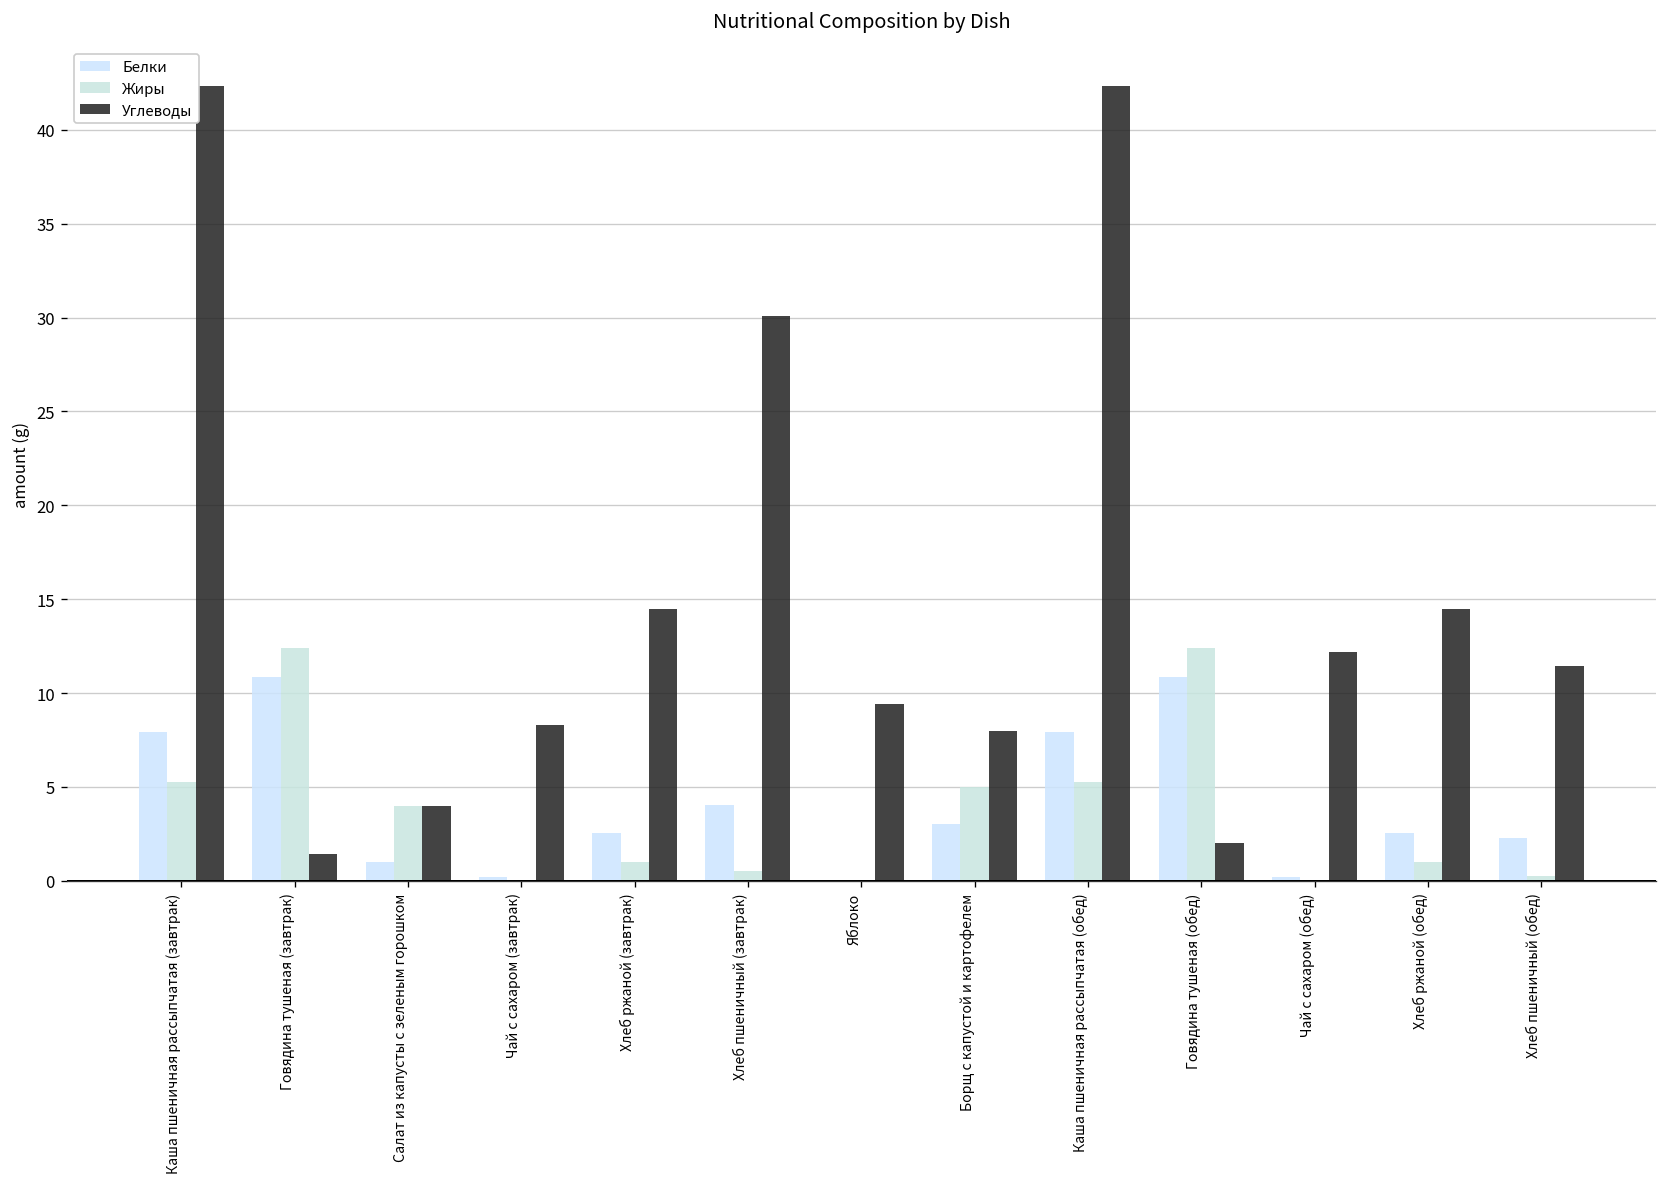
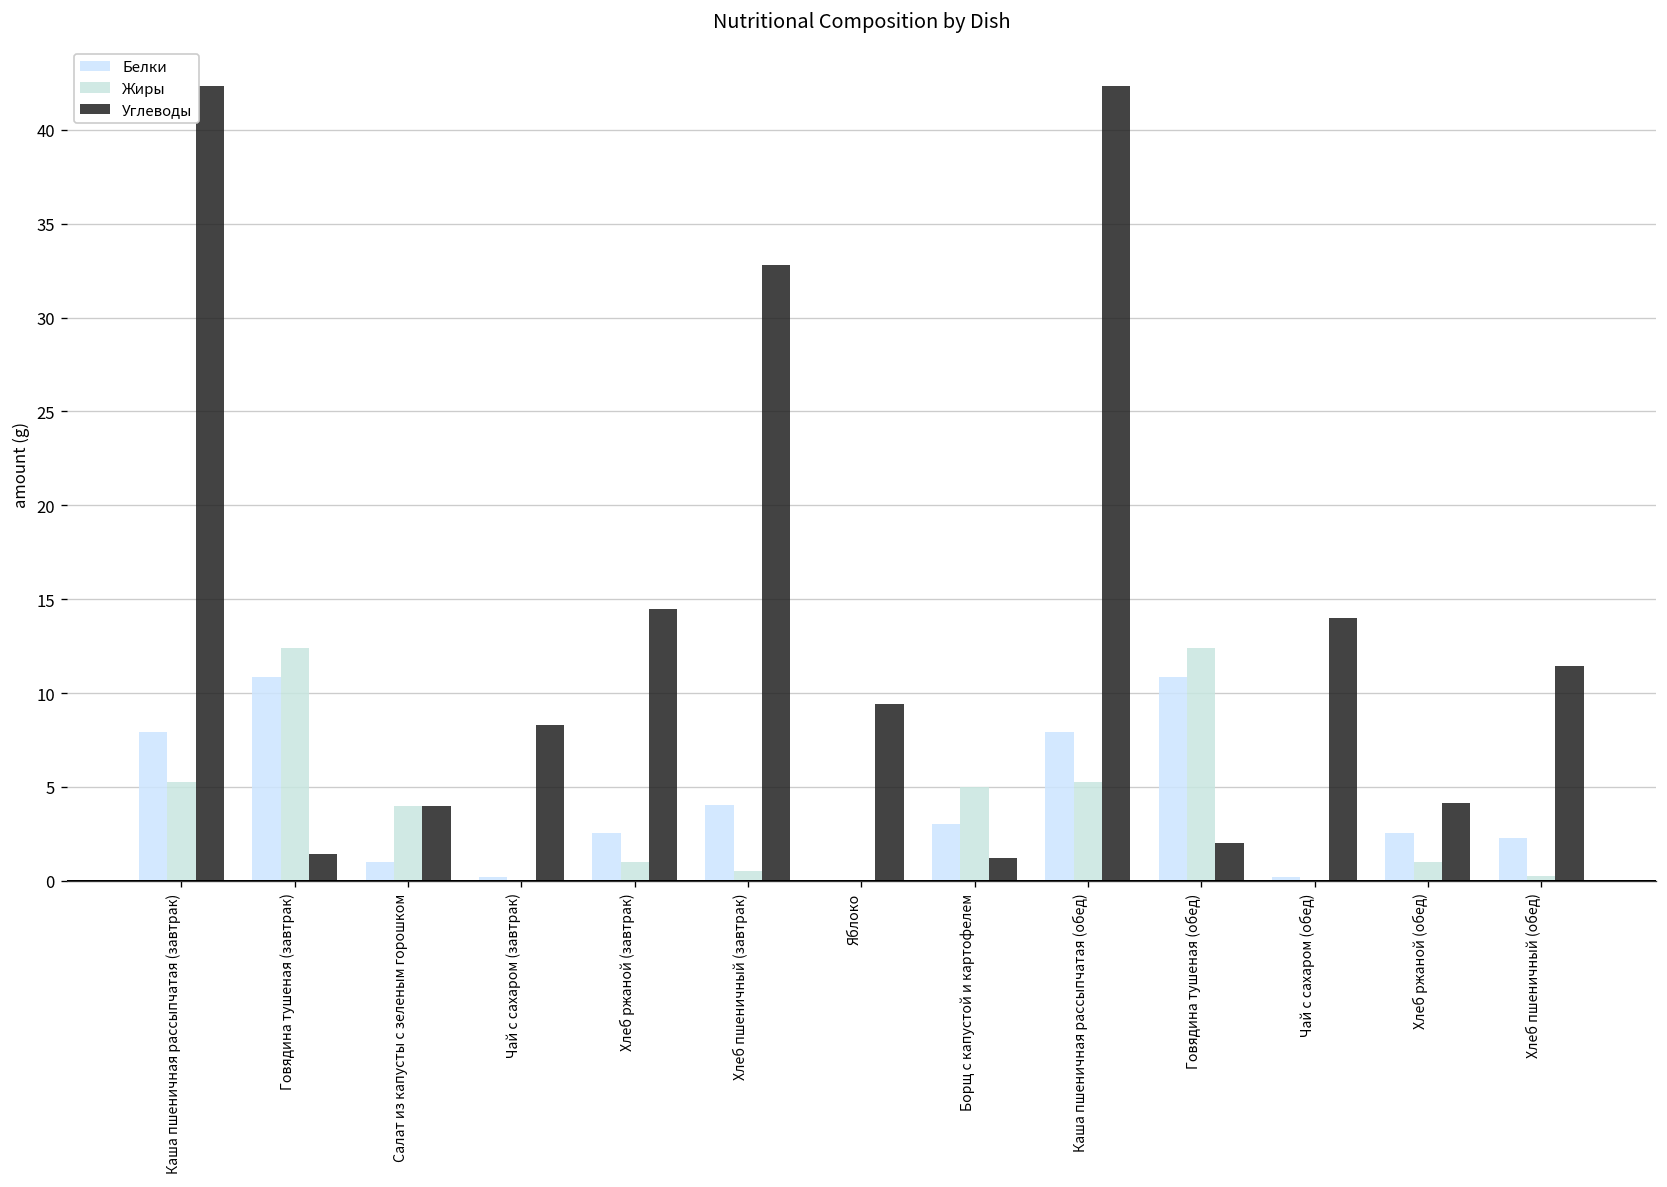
  {
    "Углеводы": {
      "Каша пшеничная рассыпчатая (завтрак)": 42.3,
      "Говядина тушеная (завтрак)": 1.5,
      "Салат из капусты с зеленым горошком": 4.0,
      "Чай с сахаром (завтрак)": 8.3,
      "Хлеб ржаной (завтрак)": 14.5,
-     "Хлеб пшеничный (завтрак)": 30.1,
+     "Хлеб пшеничный (завтрак)": 32.8,
      "Яблоко": 9.4,
-     "Борщ с капустой и картофелем": 8.0,
+     "Борщ с капустой и картофелем": 1.2,
      "Каша пшеничная рассыпчатая (обед)": 42.3,
      "Говядина тушеная (обед)": 2.0,
-     "Чай с сахаром (обед)": 12.2,
-     "Хлеб ржаной (обед)": 14.5,
+     "Чай с сахаром (обед)": 14.0,
+     "Хлеб ржаной (обед)": 4.1,
      "Хлеб пшеничный (обед)": 11.4
    }
  }
